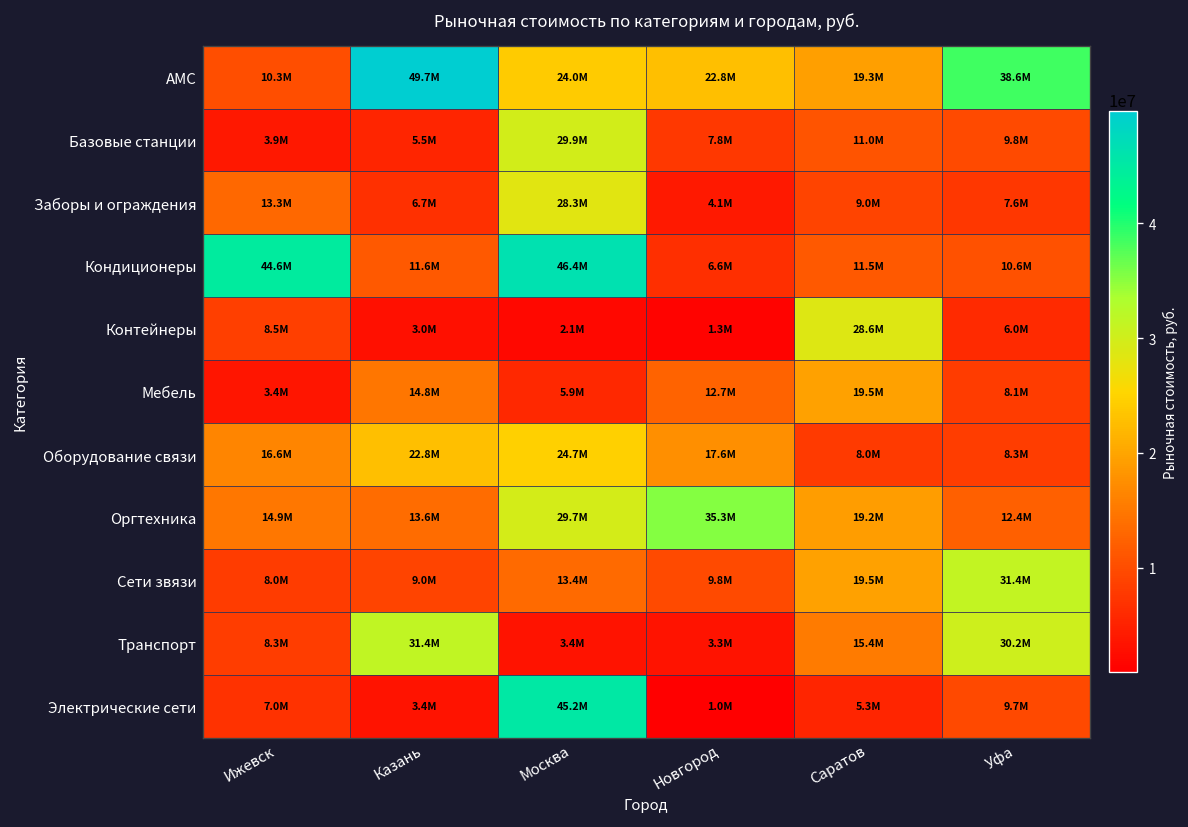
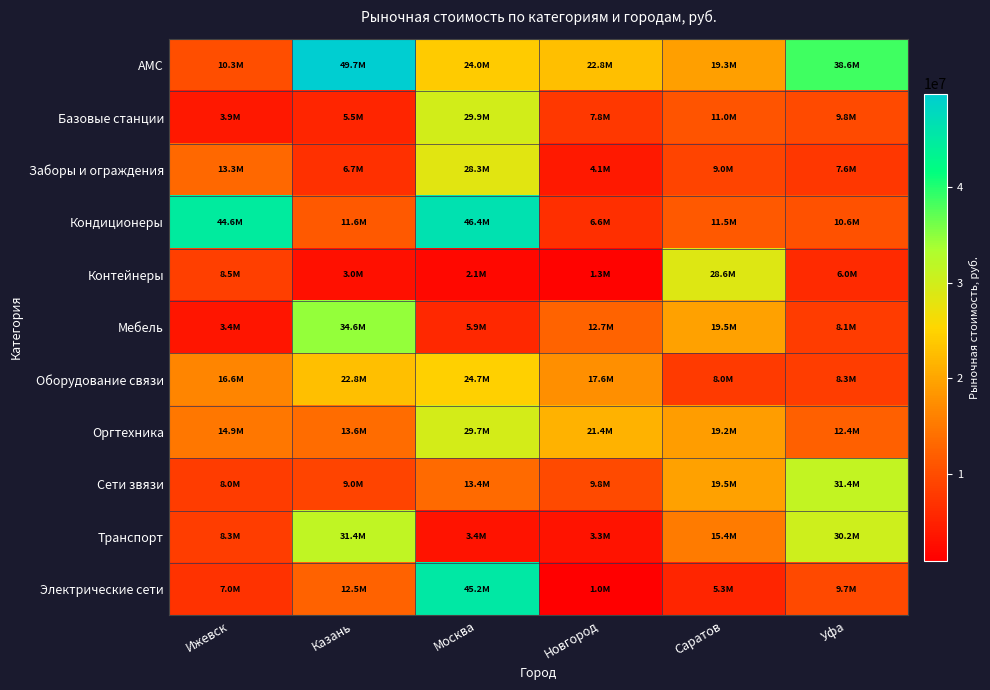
  {
    "АМС": {
      "Ижевск": "10.3M",
      "Казань": "49.7M",
      "Москва": "24.0M",
      "Новгород": "22.8M",
      "Саратов": "19.3M",
      "Уфа": "38.6M"
    },
    "Базовые станции": {
      "Ижевск": "3.9M",
      "Казань": "5.5M",
      "Москва": "29.9M",
      "Новгород": "7.8M",
      "Саратов": "11.0M",
      "Уфа": "9.8M"
    },
    "Заборы и ограждения": {
      "Ижевск": "13.3M",
      "Казань": "6.7M",
      "Москва": "28.3M",
      "Новгород": "4.1M",
      "Саратов": "9.0M",
      "Уфа": "7.6M"
    },
    "Кондиционеры": {
      "Ижевск": "44.6M",
      "Казань": "11.6M",
      "Москва": "46.4M",
      "Новгород": "6.6M",
      "Саратов": "11.5M",
      "Уфа": "10.6M"
    },
    "Контейнеры": {
      "Ижевск": "8.5M",
      "Казань": "3.0M",
      "Москва": "2.1M",
      "Новгород": "1.3M",
      "Саратов": "28.6M",
      "Уфа": "6.0M"
    },
    "Мебель": {
      "Ижевск": "3.4M",
-     "Казань": "14.8M",
+     "Казань": "34.6M",
      "Москва": "5.9M",
      "Новгород": "12.7M",
      "Саратов": "19.5M",
      "Уфа": "8.1M"
    },
    "Оборудование связи": {
      "Ижевск": "16.6M",
      "Казань": "22.8M",
      "Москва": "24.7M",
      "Новгород": "17.6M",
      "Саратов": "8.0M",
      "Уфа": "8.3M"
    },
    "Оргтехника": {
      "Ижевск": "14.9M",
      "Казань": "13.6M",
      "Москва": "29.7M",
-     "Новгород": "35.3M",
+     "Новгород": "21.4M",
      "Саратов": "19.2M",
      "Уфа": "12.4M"
    },
    "Сети звязи": {
      "Ижевск": "8.0M",
      "Казань": "9.0M",
      "Москва": "13.4M",
      "Новгород": "9.8M",
      "Саратов": "19.5M",
      "Уфа": "31.4M"
    },
    "Транспорт": {
      "Ижевск": "8.3M",
      "Казань": "31.4M",
      "Москва": "3.4M",
      "Новгород": "3.3M",
      "Саратов": "15.4M",
      "Уфа": "30.2M"
    },
    "Электрические сети": {
      "Ижевск": "7.0M",
-     "Казань": "3.4M",
+     "Казань": "12.5M",
      "Москва": "45.2M",
      "Новгород": "1.0M",
      "Саратов": "5.3M",
      "Уфа": "9.7M"
    }
  }
